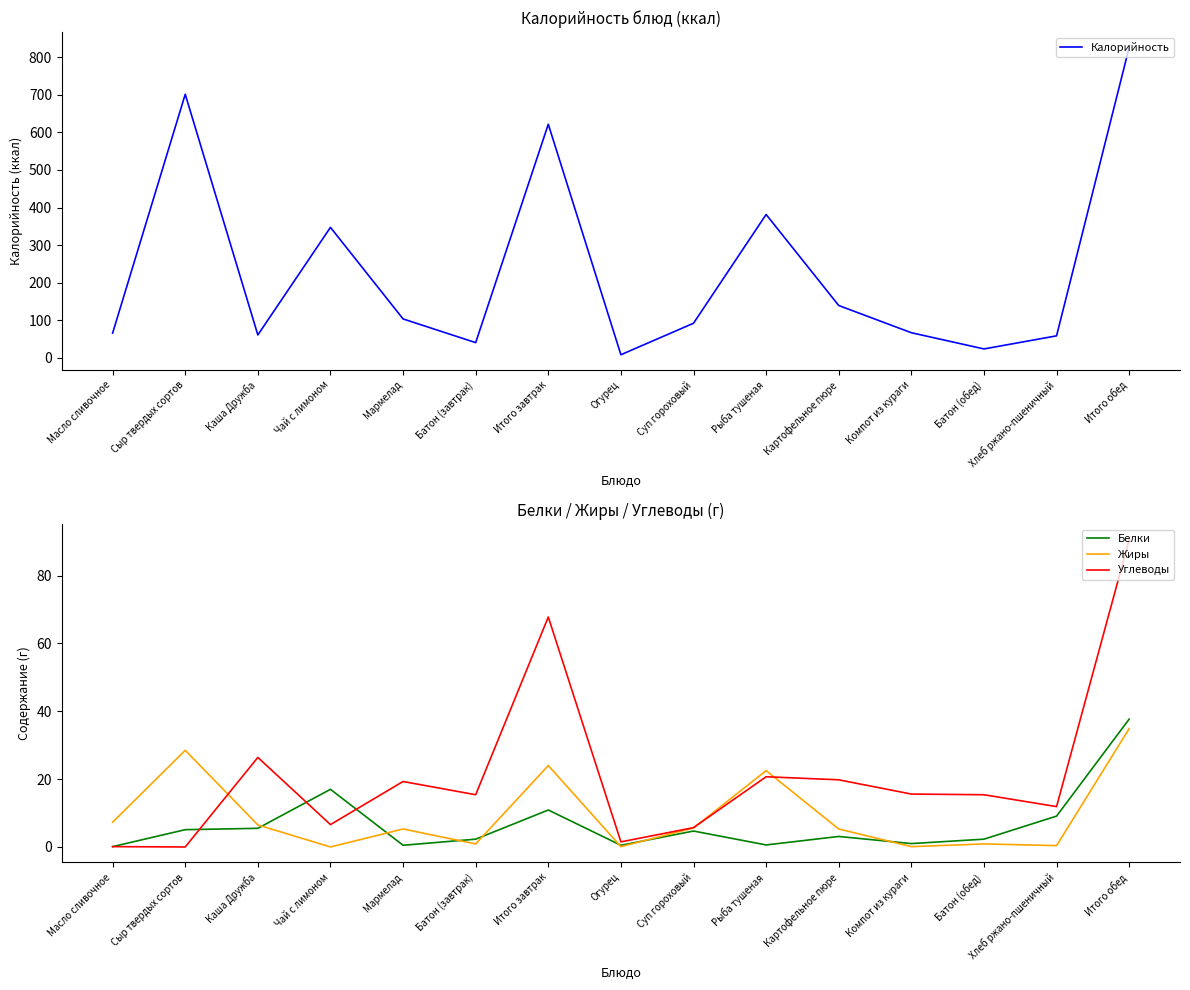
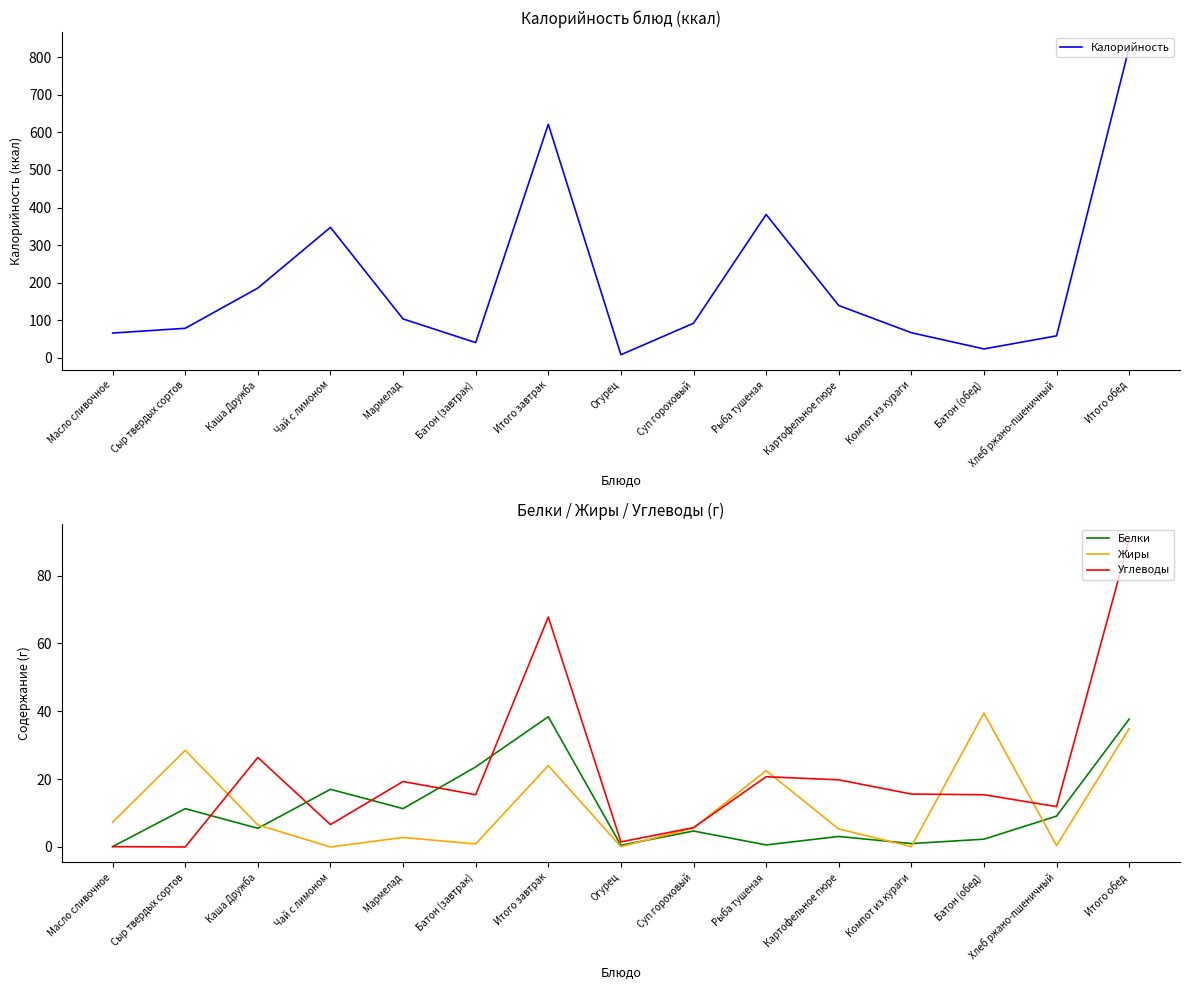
  {
    "Калорийность блюд (ккал)": {
      "Масло сливочное": 70,
-     "Сыр твердых сортов": 700,
-     "Каша Дружба": 60,
+     "Сыр твердых сортов": 80,
+     "Каша Дружба": 190,
      "Чай с лимоном": 350,
      "Мармелад": 100,
      "Батон (завтрак)": 40,
      "Итого завтрак": 620,
      "Огурец": 10,
      "Суп гороховый": 90,
      "Рыба тушеная": 380,
      "Картофельное пюре": 140,
      "Компот из кураги": 70,
      "Батон (обед)": 20,
      "Хлеб ржано-пшеничный": 60
    },
    "Белки / Жиры / Углеводы (г)": {
      "Белки": {
-       "Сыр твердых сортов": 5,
+       "Сыр твердых сортов": 11,
        "Каша Дружба": 6,
        "Чай с лимоном": 17,
-       "Мармелад": 1,
-       "Батон (завтрак)": 2,
-       "Итого завтрак": 11,
+       "Мармелад": 11,
+       "Батон (завтрак)": 24,
+       "Итого завтрак": 38,
        "Суп гороховый": 5,
        "Рыба тушеная": 1,
        "Картофельное пюре": 3,
        "Компот из кураги": 1,
        "Батон (обед)": 2,
        "Хлеб ржано-пшеничный": 9,
        "Итого обед": 38
      },
      "Жиры": {
        "Масло сливочное": 7,
        "Сыр твердых сортов": 29,
        "Каша Дружба": 7,
        "Чай с лимоном": 0,
-       "Мармелад": 5,
+       "Мармелад": 3,
        "Батон (завтрак)": 1,
        "Итого завтрак": 24,
        "Рыба тушеная": 23,
        "Картофельное пюре": 5,
        "Компот из кураги": 0,
-       "Батон (обед)": 1,
+       "Батон (обед)": 40,
        "Хлеб ржано-пшеничный": 0,
        "Итого обед": 35
      },
      "Углеводы": {
        "Сыр твердых сортов": 0,
        "Каша Дружба": 26,
        "Чай с лимоном": 7,
        "Мармелад": 19,
        "Батон (завтрак)": 15,
        "Итого завтрак": 68,
        "Огурец": 2,
        "Рыба тушеная": 21,
        "Картофельное пюре": 20,
        "Компот из кураги": 16,
        "Батон (обед)": 15,
        "Хлеб ржано-пшеничный": 12
      }
    }
  }
